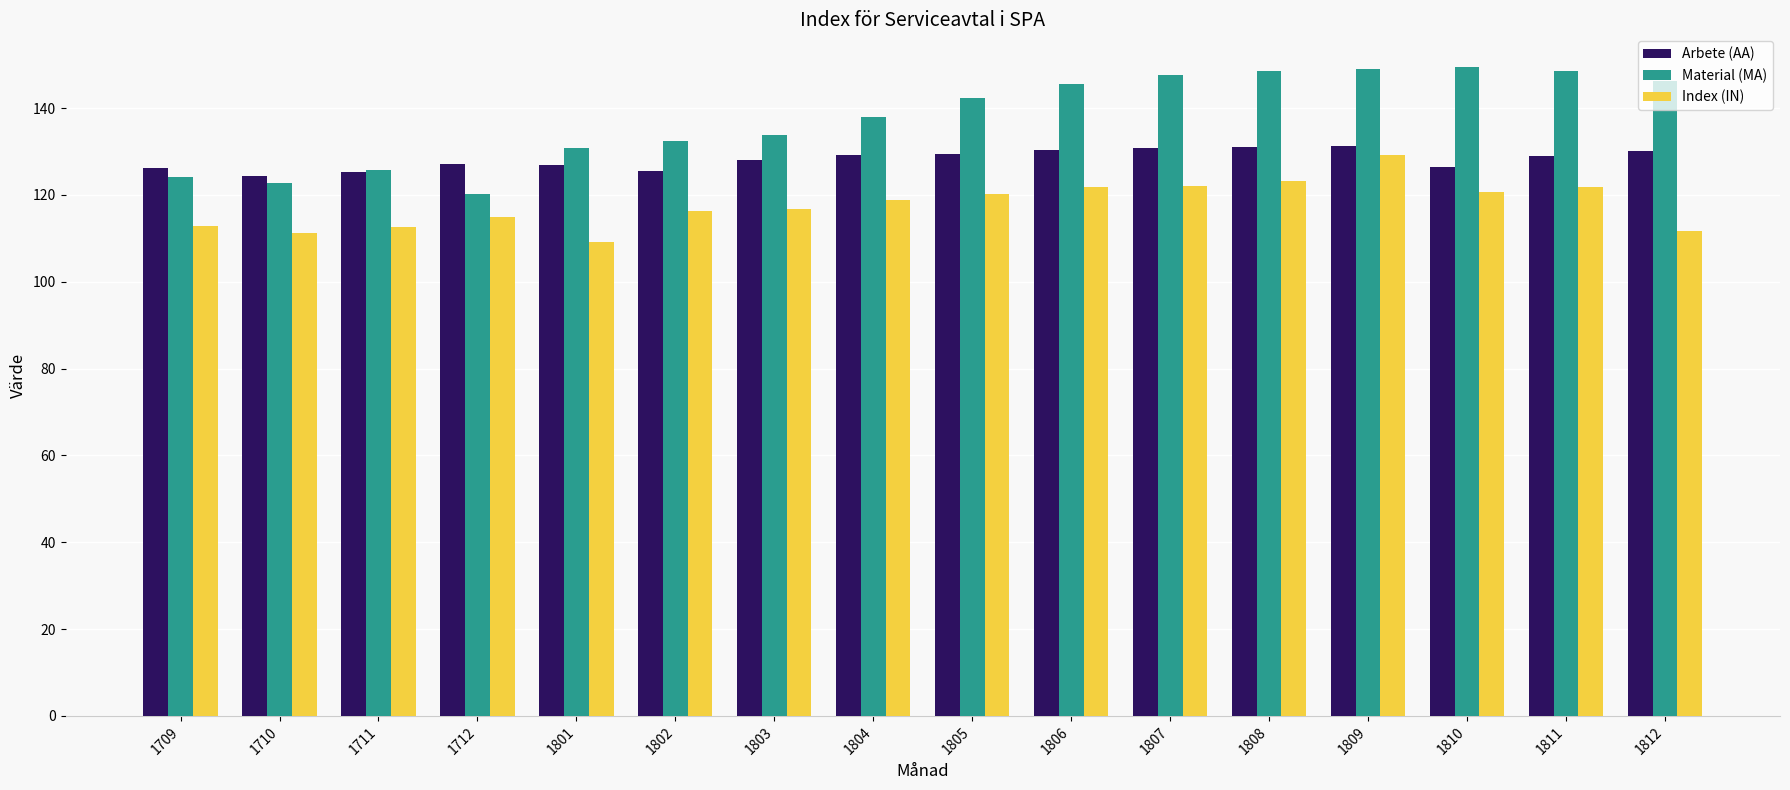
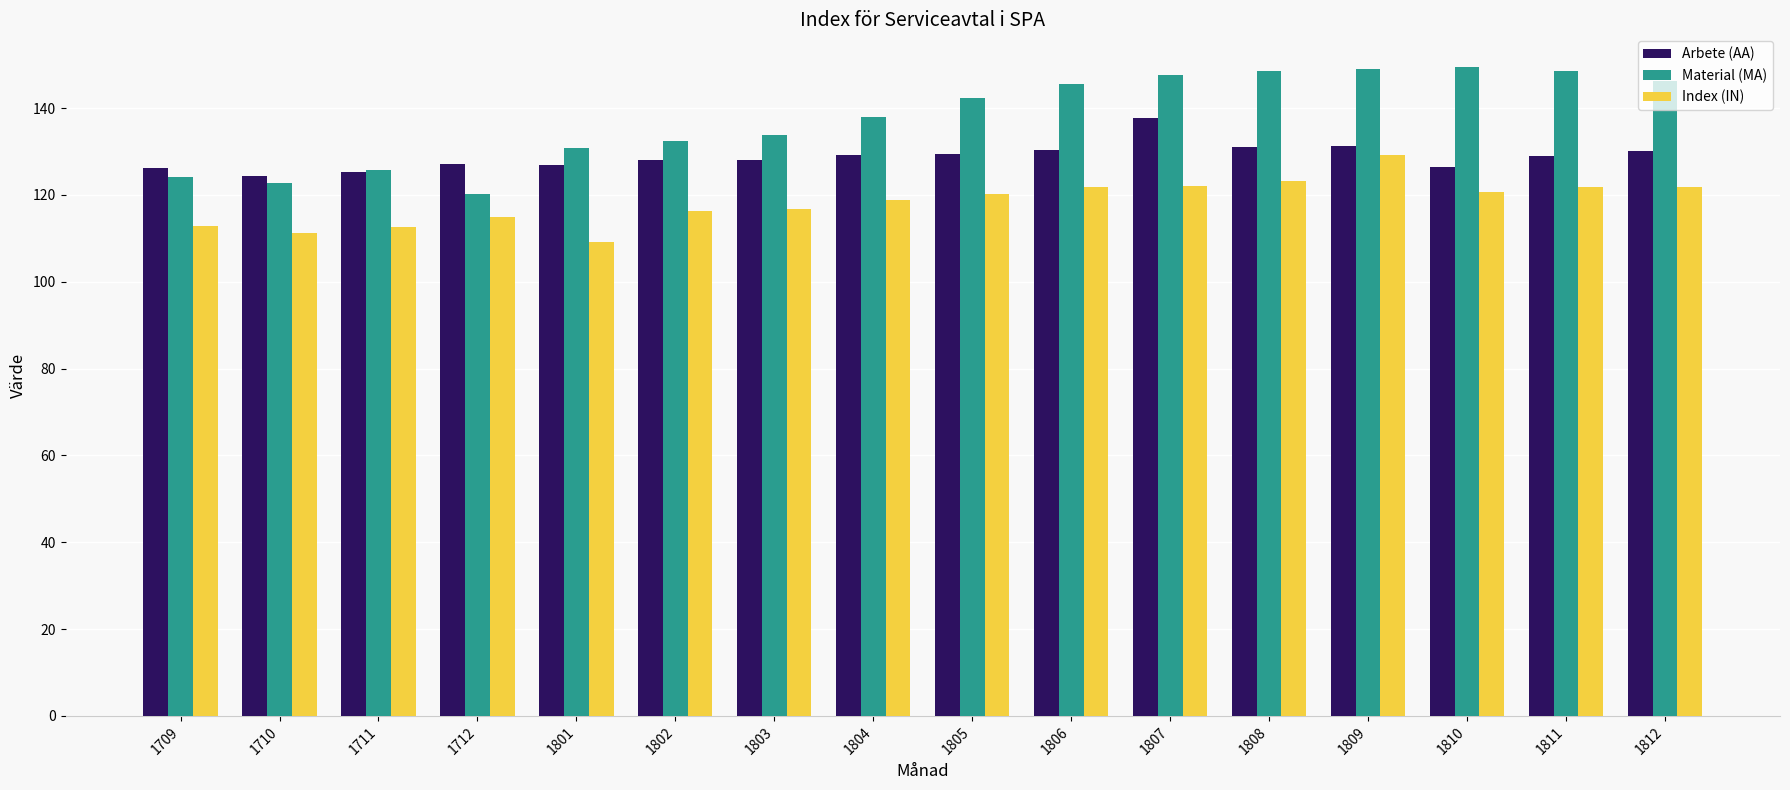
  {
    "Arbete (AA)": {
      "1709": 126,
      "1710": 124,
      "1711": 125,
      "1712": 127,
      "1801": 127,
-     "1802": 126,
+     "1802": 128,
      "1803": 128,
      "1804": 129,
      "1805": 129,
      "1806": 130,
-     "1807": 131,
+     "1807": 138,
      "1808": 131,
      "1809": 131,
      "1810": 127,
      "1811": 129,
      "1812": 130
    },
    "Material (MA)": {
      "1709": 124,
      "1710": 123,
      "1711": 126,
      "1712": 120,
      "1801": 131,
      "1802": 133,
      "1803": 134,
      "1804": 138,
      "1805": 142,
      "1806": 146,
      "1807": 148,
      "1808": 149,
      "1809": 149,
      "1810": 150,
      "1811": 149
    },
    "Index (IN)": {
      "1709": 113,
      "1710": 111,
      "1711": 113,
      "1712": 115,
      "1801": 109,
      "1802": 116,
      "1803": 117,
      "1804": 119,
      "1805": 120,
      "1806": 122,
      "1807": 122,
      "1808": 123,
      "1809": 129,
      "1810": 121,
      "1811": 122,
-     "1812": 112
+     "1812": 122
    }
  }
